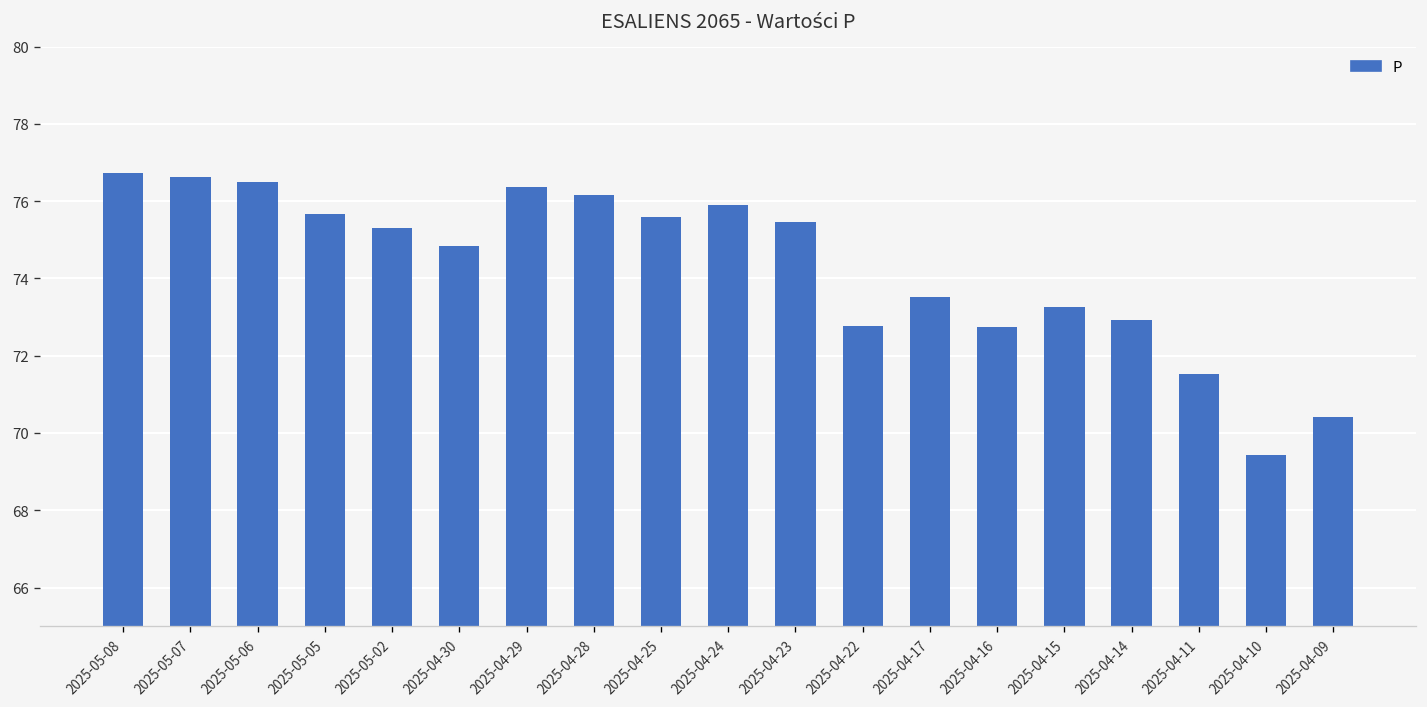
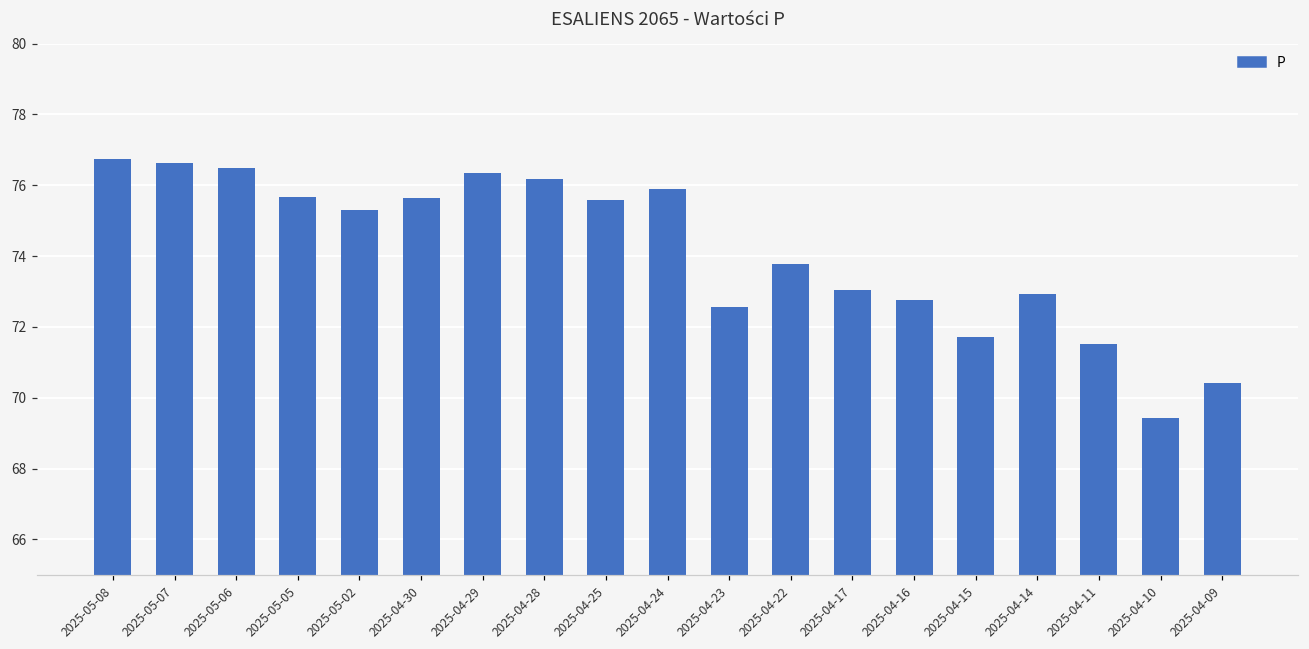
  {
    "2025-05-08": 76.7,
    "2025-05-07": 76.6,
    "2025-05-06": 76.5,
    "2025-05-05": 75.7,
    "2025-05-02": 75.3,
-   "2025-04-30": 74.8,
+   "2025-04-30": 75.6,
    "2025-04-29": 76.4,
    "2025-04-28": 76.2,
    "2025-04-25": 75.6,
    "2025-04-24": 75.9,
-   "2025-04-23": 75.5,
-   "2025-04-22": 72.8,
-   "2025-04-17": 73.5,
+   "2025-04-23": 72.6,
+   "2025-04-22": 73.8,
+   "2025-04-17": 73.1,
    "2025-04-16": 72.8,
-   "2025-04-15": 73.3,
+   "2025-04-15": 71.7,
    "2025-04-14": 72.9,
    "2025-04-11": 71.5,
    "2025-04-10": 69.4,
    "2025-04-09": 70.4
  }
